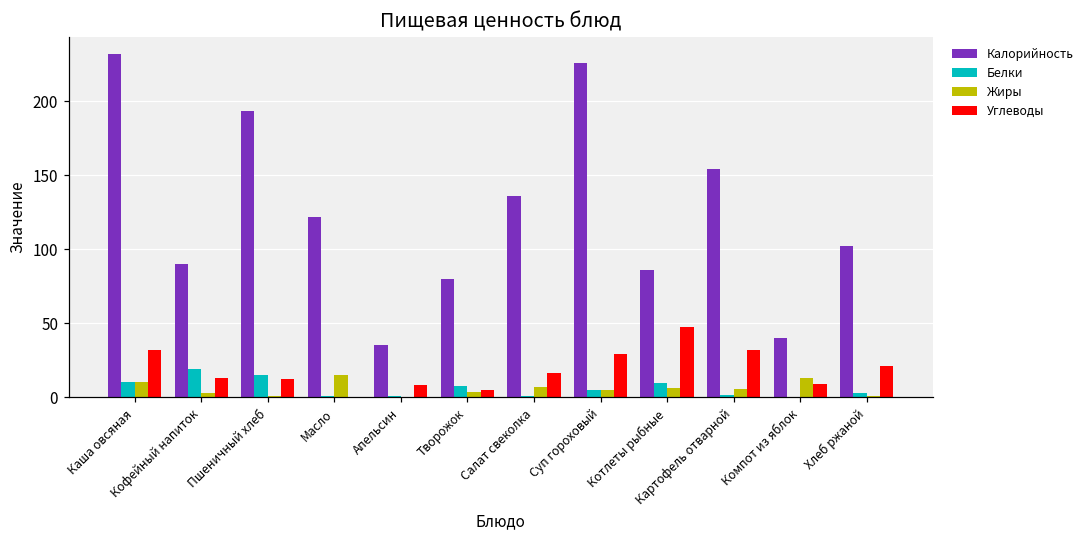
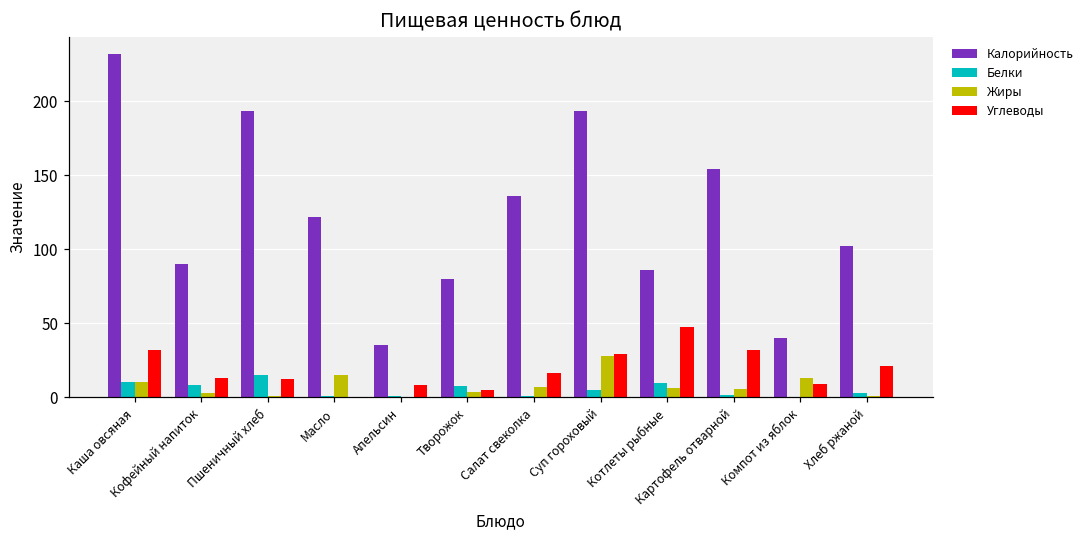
  {
    "Калорийность": {
      "Каша овсяная": 232,
      "Кофейный напиток": 90,
      "Пшеничный хлеб": 193,
      "Масло": 122,
      "Апельсин": 35,
      "Творожок": 80,
      "Салат свеколка": 136,
-     "Суп гороховый": 226,
+     "Суп гороховый": 193,
      "Котлеты рыбные": 86,
      "Картофель отварной": 154,
      "Компот из яблок": 40,
      "Хлеб ржаной": 102
    },
    "Белки": {
      "Каша овсяная": 10,
-     "Кофейный напиток": 19,
+     "Кофейный напиток": 8,
      "Пшеничный хлеб": 15,
      "Творожок": 7,
      "Суп гороховый": 5,
      "Котлеты рыбные": 10,
      "Хлеб ржаной": 3
    },
    "Жиры": {
      "Каша овсяная": 10,
      "Кофейный напиток": 3,
      "Масло": 15,
      "Творожок": 4,
      "Салат свеколка": 7,
-     "Суп гороховый": 5,
+     "Суп гороховый": 28,
      "Котлеты рыбные": 6,
      "Картофель отварной": 5,
      "Компот из яблок": 13
    },
    "Углеводы": {
      "Каша овсяная": 32,
      "Кофейный напиток": 13,
      "Пшеничный хлеб": 12,
      "Апельсин": 8,
      "Творожок": 5,
      "Салат свеколка": 16,
      "Суп гороховый": 29,
      "Котлеты рыбные": 47,
      "Картофель отварной": 32,
      "Компот из яблок": 9,
      "Хлеб ржаной": 21
    }
  }
